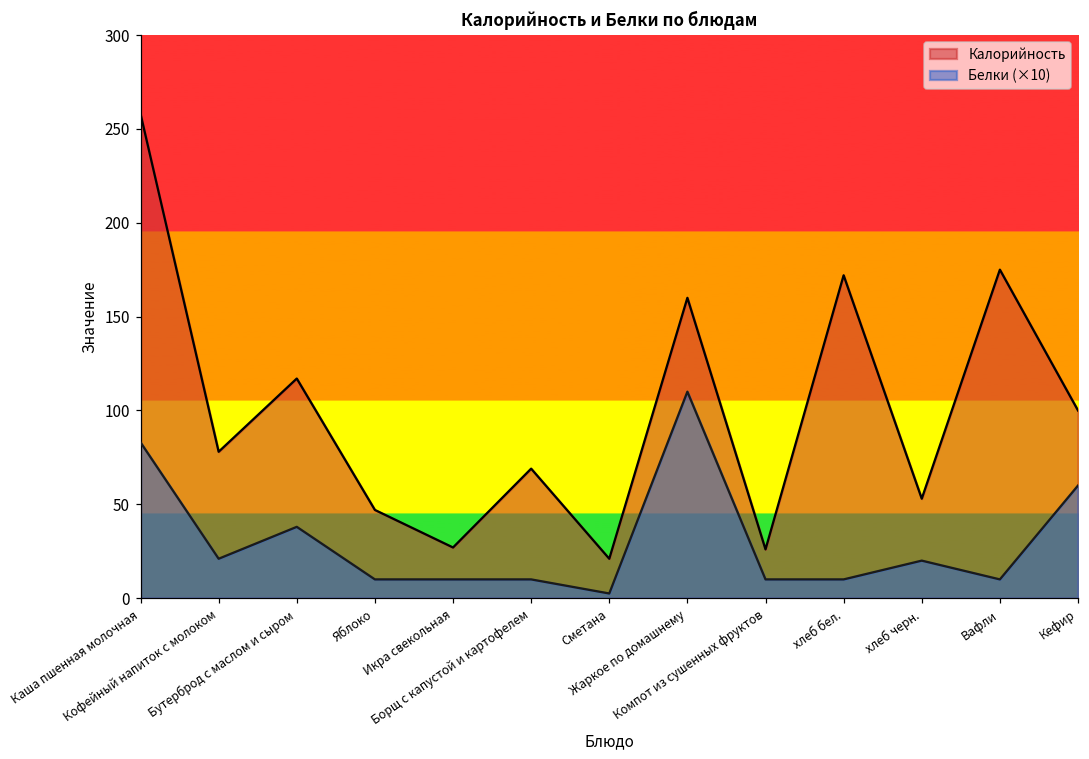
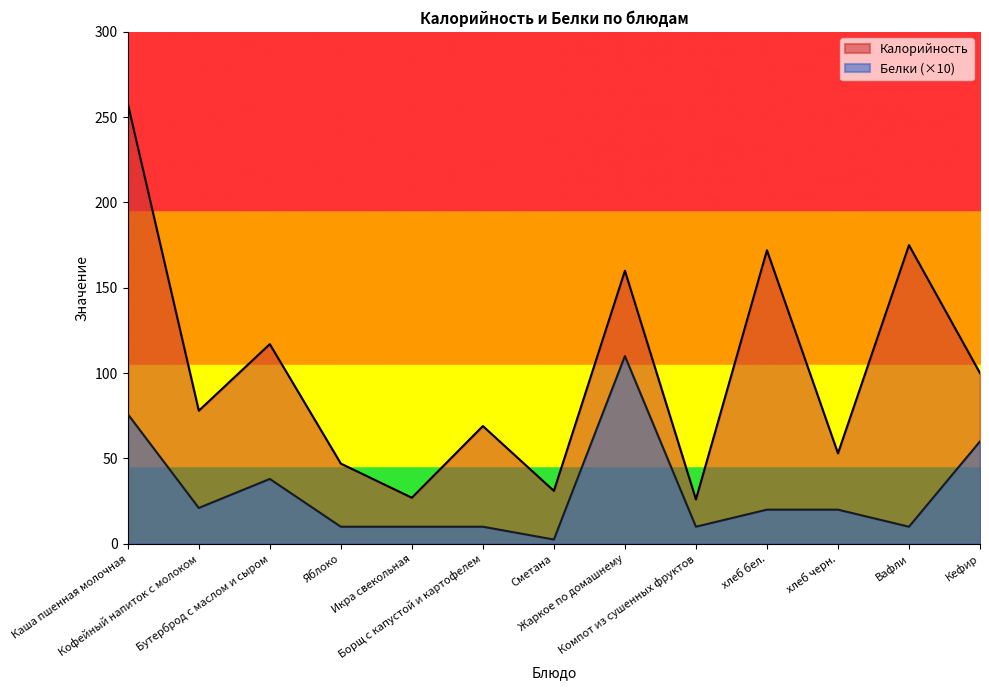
  {
    "Калорийность": {
      "Каша пшенная молочная": 258,
      "Кофейный напиток с молоком": 78,
      "Бутерброд с маслом и сыром": 117,
      "Яблоко": 47,
      "Икра свекольная": 27,
      "Борщ с капустой и картофелем": 69,
-     "Сметана": 21,
+     "Сметана": 31,
      "Жаркое по домашнему": 160,
      "Компот из сушенных фруктов": 26,
      "хлеб бел.": 172,
      "хлеб черн.": 53,
      "Вафли": 175,
      "Кефир": 100
    },
    "Белки (×10)": {
-     "Каша пшенная молочная": 83,
+     "Каша пшенная молочная": 76,
      "Кофейный напиток с молоком": 21,
      "Бутерброд с маслом и сыром": 38,
      "Яблоко": 10,
      "Икра свекольная": 10,
      "Борщ с капустой и картофелем": 10,
      "Сметана": 3,
      "Жаркое по домашнему": 110,
      "Компот из сушенных фруктов": 10,
-     "хлеб бел.": 10,
+     "хлеб бел.": 20,
      "хлеб черн.": 20,
      "Вафли": 10,
      "Кефир": 60
    }
  }
